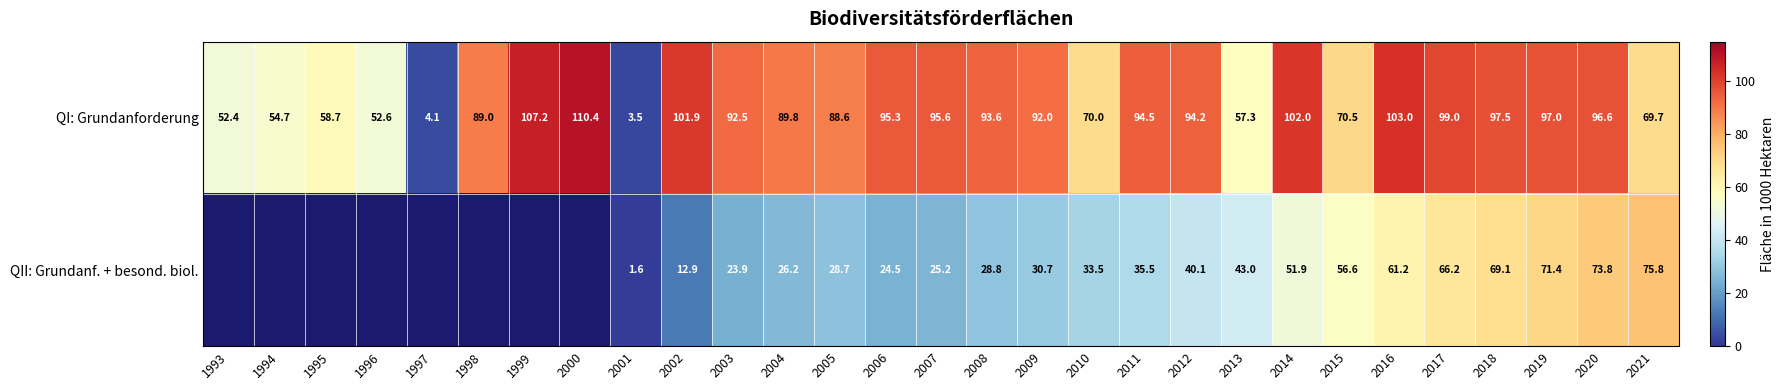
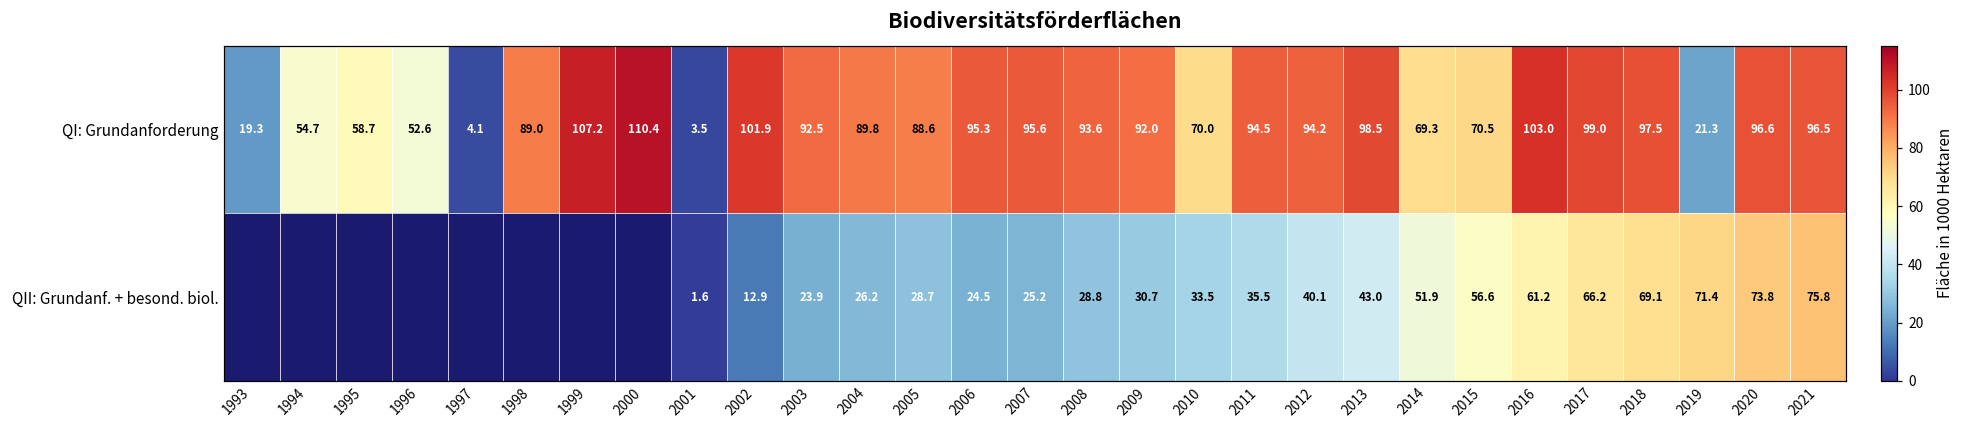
  {
    "QI: Grundanforderung": {
-     "1993": 52.4,
+     "1993": 19.3,
      "1994": 54.7,
      "1995": 58.7,
      "1996": 52.6,
      "1997": 4.1,
      "1998": 89.0,
      "1999": 107.2,
      "2000": 110.4,
      "2001": 3.5,
      "2002": 101.9,
      "2003": 92.5,
      "2004": 89.8,
      "2005": 88.6,
      "2006": 95.3,
      "2007": 95.6,
      "2008": 93.6,
      "2009": 92.0,
      "2010": 70.0,
      "2011": 94.5,
      "2012": 94.2,
-     "2013": 57.3,
-     "2014": 102.0,
+     "2013": 98.5,
+     "2014": 69.3,
      "2015": 70.5,
      "2016": 103.0,
      "2017": 99.0,
      "2018": 97.5,
-     "2019": 97.0,
+     "2019": 21.3,
      "2020": 96.6,
-     "2021": 69.7
+     "2021": 96.5
    },
    "QII: Grundanf. + besond. biol.": {
      "2001": 1.6,
      "2002": 12.9,
      "2003": 23.9,
      "2004": 26.2,
      "2005": 28.7,
      "2006": 24.5,
      "2007": 25.2,
      "2008": 28.8,
      "2009": 30.7,
      "2010": 33.5,
      "2011": 35.5,
      "2012": 40.1,
      "2013": 43.0,
      "2014": 51.9,
      "2015": 56.6,
      "2016": 61.2,
      "2017": 66.2,
      "2018": 69.1,
      "2019": 71.4,
      "2020": 73.8,
      "2021": 75.8
    }
  }
